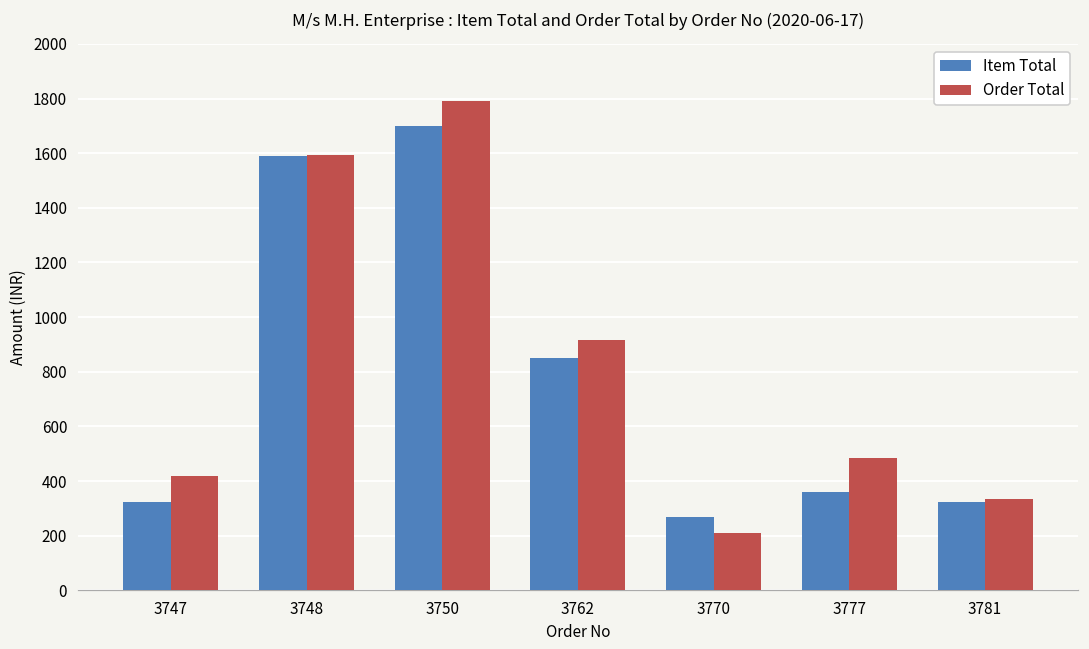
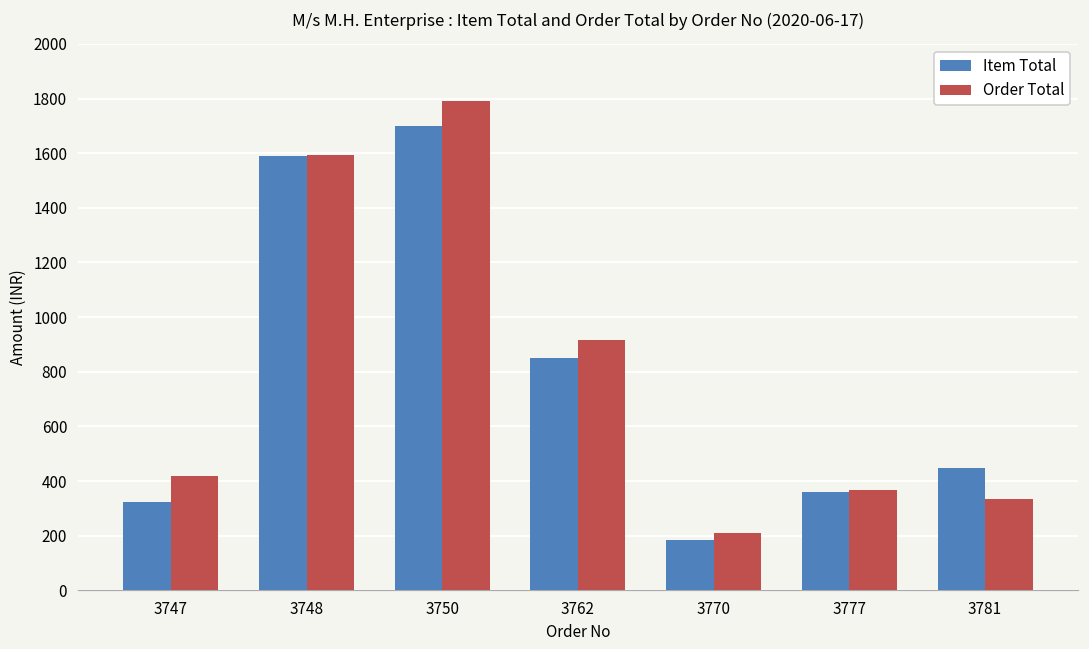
  {
    "Item Total": {
      "3747": 330,
      "3748": 1590,
      "3750": 1700,
      "3762": 850,
-     "3770": 270,
+     "3770": 180,
      "3777": 360,
-     "3781": 330
+     "3781": 450
    },
    "Order Total": {
      "3747": 420,
      "3748": 1590,
      "3750": 1790,
      "3762": 920,
      "3770": 210,
-     "3777": 480,
+     "3777": 370,
      "3781": 340
    }
  }
